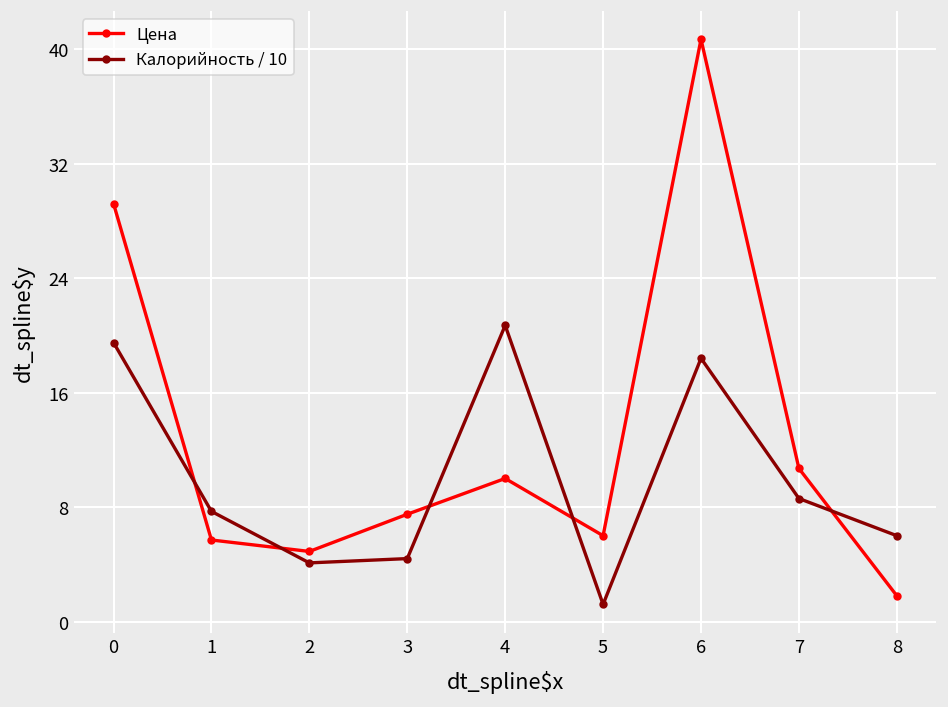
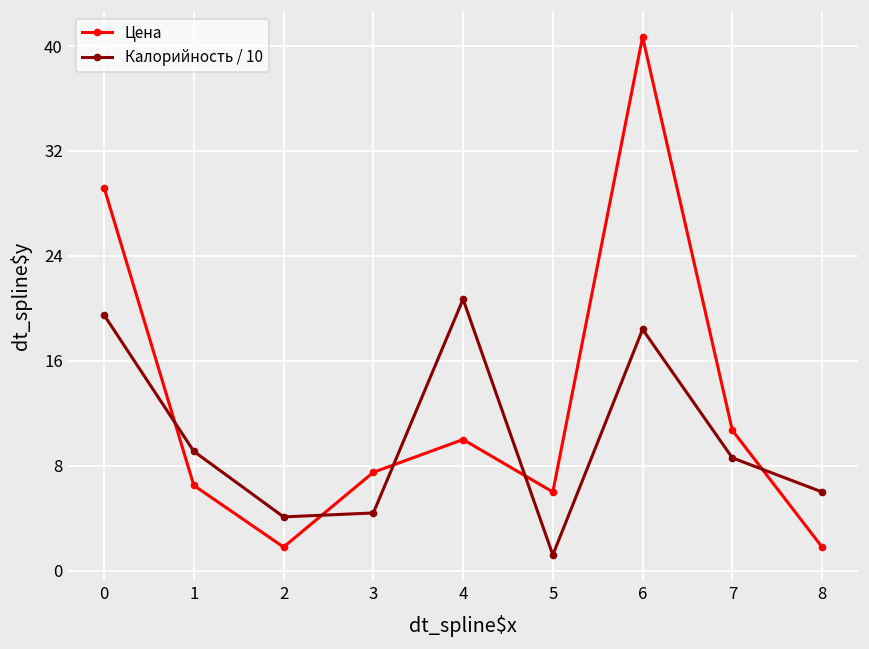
  {
    "Цена": {
      "0": 29.2,
-     "1": 5.7,
-     "2": 4.9,
+     "1": 6.5,
+     "2": 1.8,
      "3": 7.5,
      "4": 10.0,
      "5": 6.0,
      "6": 40.7,
      "7": 10.7,
      "8": 1.8
    },
    "Калорийность / 10": {
      "0": 19.5,
-     "1": 7.7,
+     "1": 9.1,
      "2": 4.1,
      "3": 4.4,
      "4": 20.7,
      "5": 1.2,
      "6": 18.4,
      "7": 8.6,
      "8": 6.0
    }
  }
